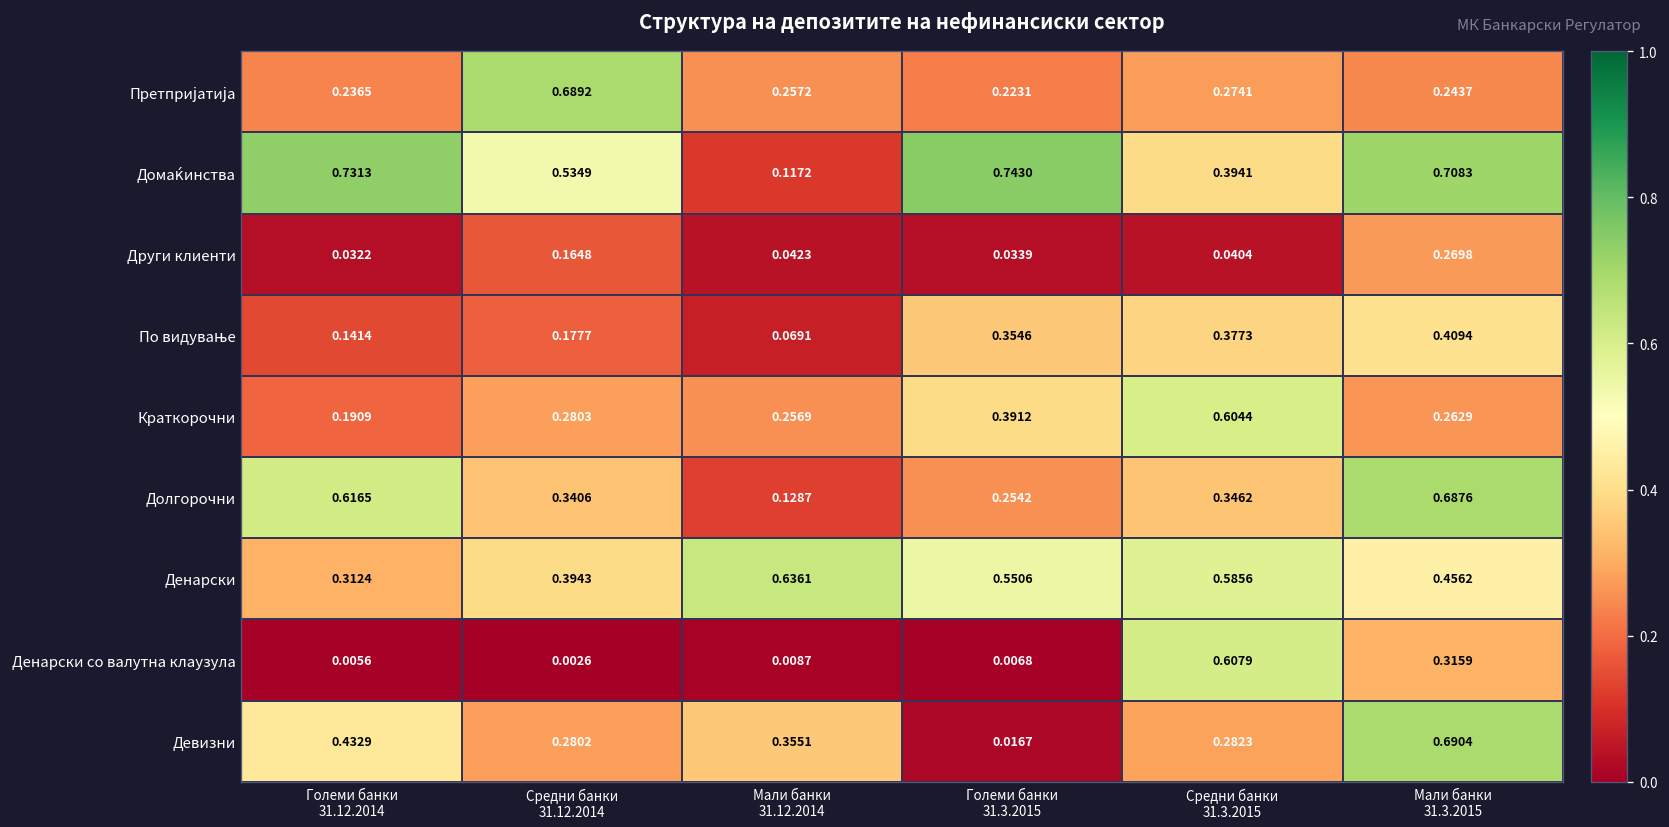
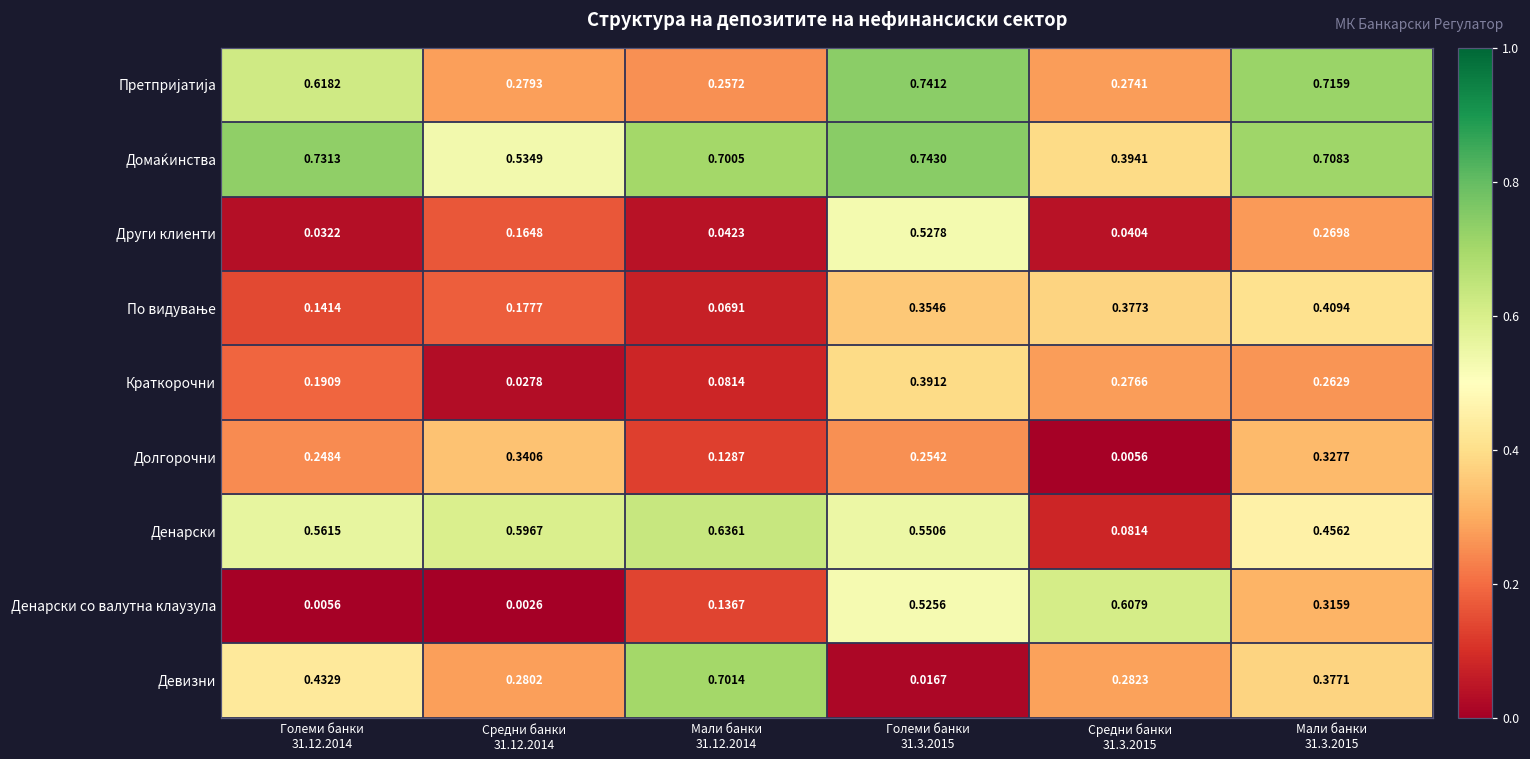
  {
    "Претпријатија": {
-     "Големи банки 31.12.2014": 0.2365,
-     "Средни банки 31.12.2014": 0.6892,
+     "Големи банки 31.12.2014": 0.6182,
+     "Средни банки 31.12.2014": 0.2793,
      "Мали банки 31.12.2014": 0.2572,
-     "Големи банки 31.3.2015": 0.2231,
+     "Големи банки 31.3.2015": 0.7412,
      "Средни банки 31.3.2015": 0.2741,
-     "Мали банки 31.3.2015": 0.2437
+     "Мали банки 31.3.2015": 0.7159
    },
    "Домаќинства": {
      "Големи банки 31.12.2014": 0.7313,
      "Средни банки 31.12.2014": 0.5349,
-     "Мали банки 31.12.2014": 0.1172,
+     "Мали банки 31.12.2014": 0.7005,
      "Големи банки 31.3.2015": 0.7430,
      "Средни банки 31.3.2015": 0.3941,
      "Мали банки 31.3.2015": 0.7083
    },
    "Други клиенти": {
      "Големи банки 31.12.2014": 0.0322,
      "Средни банки 31.12.2014": 0.1648,
      "Мали банки 31.12.2014": 0.0423,
-     "Големи банки 31.3.2015": 0.0339,
+     "Големи банки 31.3.2015": 0.5278,
      "Средни банки 31.3.2015": 0.0404,
      "Мали банки 31.3.2015": 0.2698
    },
    "По видување": {
      "Големи банки 31.12.2014": 0.1414,
      "Средни банки 31.12.2014": 0.1777,
      "Мали банки 31.12.2014": 0.0691,
      "Големи банки 31.3.2015": 0.3546,
      "Средни банки 31.3.2015": 0.3773,
      "Мали банки 31.3.2015": 0.4094
    },
    "Краткорочни": {
      "Големи банки 31.12.2014": 0.1909,
-     "Средни банки 31.12.2014": 0.2803,
-     "Мали банки 31.12.2014": 0.2569,
+     "Средни банки 31.12.2014": 0.0278,
+     "Мали банки 31.12.2014": 0.0814,
      "Големи банки 31.3.2015": 0.3912,
-     "Средни банки 31.3.2015": 0.6044,
+     "Средни банки 31.3.2015": 0.2766,
      "Мали банки 31.3.2015": 0.2629
    },
    "Долгорочни": {
-     "Големи банки 31.12.2014": 0.6165,
+     "Големи банки 31.12.2014": 0.2484,
      "Средни банки 31.12.2014": 0.3406,
      "Мали банки 31.12.2014": 0.1287,
      "Големи банки 31.3.2015": 0.2542,
-     "Средни банки 31.3.2015": 0.3462,
-     "Мали банки 31.3.2015": 0.6876
+     "Средни банки 31.3.2015": 0.0056,
+     "Мали банки 31.3.2015": 0.3277
    },
    "Денарски": {
-     "Големи банки 31.12.2014": 0.3124,
-     "Средни банки 31.12.2014": 0.3943,
+     "Големи банки 31.12.2014": 0.5615,
+     "Средни банки 31.12.2014": 0.5967,
      "Мали банки 31.12.2014": 0.6361,
      "Големи банки 31.3.2015": 0.5506,
-     "Средни банки 31.3.2015": 0.5856,
+     "Средни банки 31.3.2015": 0.0814,
      "Мали банки 31.3.2015": 0.4562
    },
    "Денарски со валутна клаузула": {
      "Големи банки 31.12.2014": 0.0056,
      "Средни банки 31.12.2014": 0.0026,
-     "Мали банки 31.12.2014": 0.0087,
-     "Големи банки 31.3.2015": 0.0068,
+     "Мали банки 31.12.2014": 0.1367,
+     "Големи банки 31.3.2015": 0.5256,
      "Средни банки 31.3.2015": 0.6079,
      "Мали банки 31.3.2015": 0.3159
    },
    "Девизни": {
      "Големи банки 31.12.2014": 0.4329,
      "Средни банки 31.12.2014": 0.2802,
-     "Мали банки 31.12.2014": 0.3551,
+     "Мали банки 31.12.2014": 0.7014,
      "Големи банки 31.3.2015": 0.0167,
      "Средни банки 31.3.2015": 0.2823,
-     "Мали банки 31.3.2015": 0.6904
+     "Мали банки 31.3.2015": 0.3771
    }
  }
